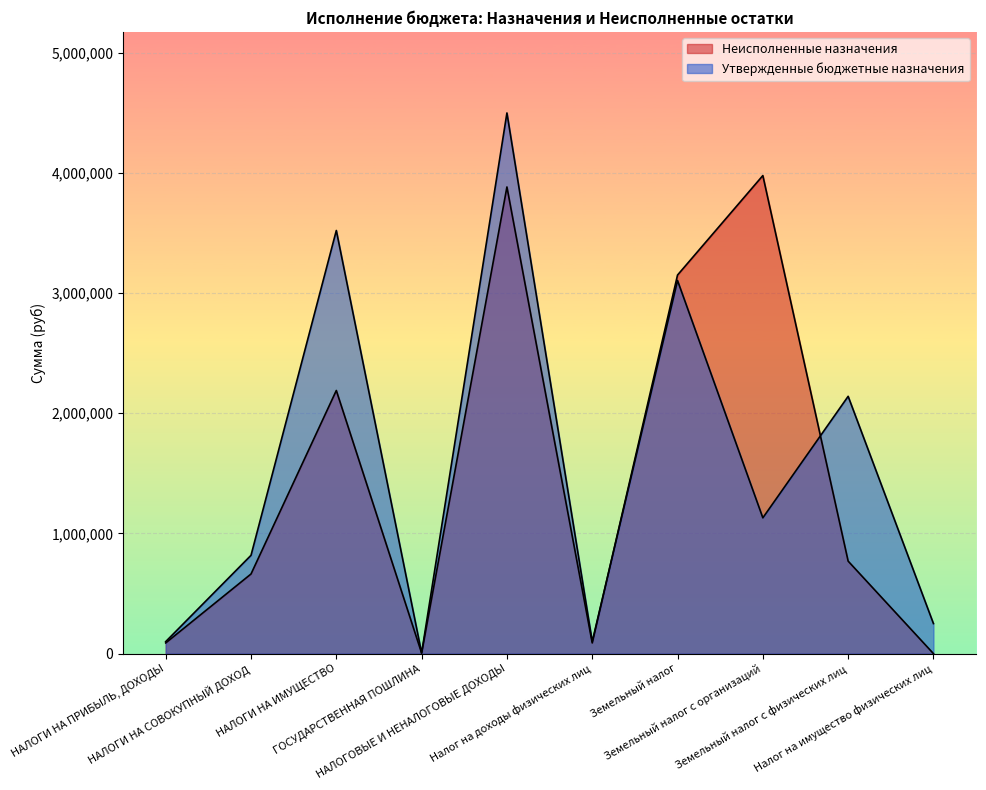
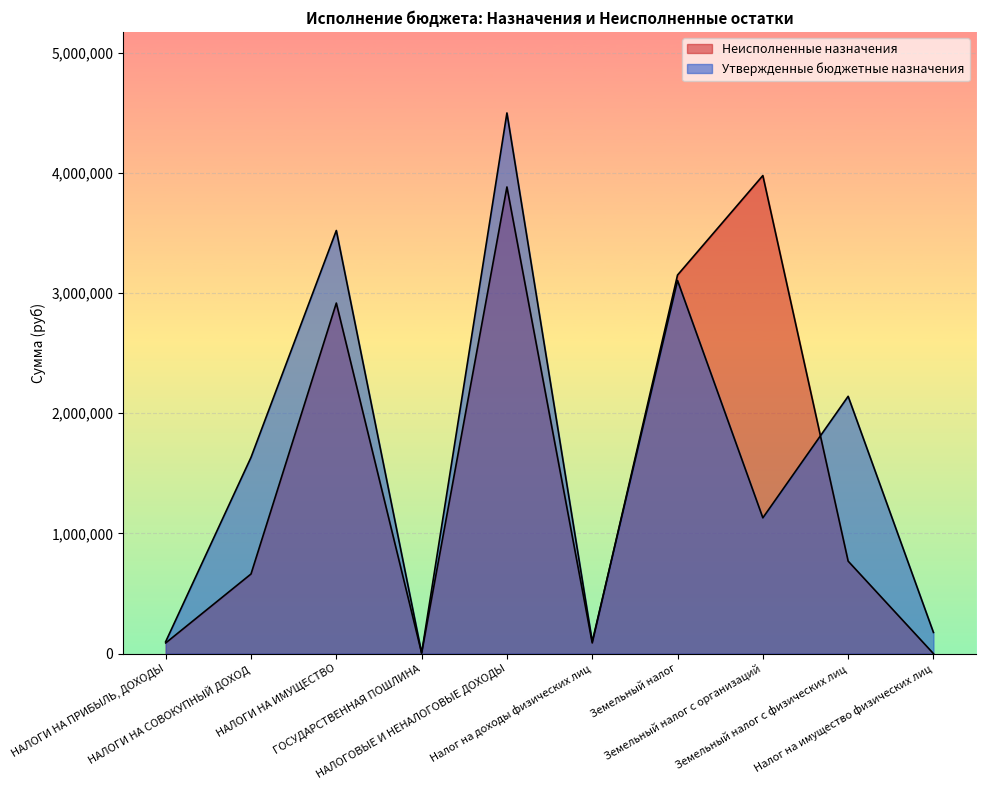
  {
    "Неисполненные назначения": {
      "НАЛОГИ НА СОВОКУПНЫЙ ДОХОД": "660,000",
-     "НАЛОГИ НА ИМУЩЕСТВО": "2,190,000",
+     "НАЛОГИ НА ИМУЩЕСТВО": "2,920,000",
      "НАЛОГОВЫЕ И НЕНАЛОГОВЫЕ ДОХОДЫ": "3,880,000",
      "Земельный налог": "3,150,000",
      "Земельный налог с организаций": "3,980,000",
      "Земельный налог с физических лиц": "770,000",
      "Налог на имущество физических лиц": "0"
    },
    "Утвержденные бюджетные назначения": {
-     "НАЛОГИ НА СОВОКУПНЫЙ ДОХОД": "820,000",
+     "НАЛОГИ НА СОВОКУПНЫЙ ДОХОД": "1,630,000",
      "НАЛОГИ НА ИМУЩЕСТВО": "3,520,000",
      "НАЛОГОВЫЕ И НЕНАЛОГОВЫЕ ДОХОДЫ": "4,500,000",
      "Земельный налог": "3,100,000",
      "Земельный налог с организаций": "1,130,000",
      "Земельный налог с физических лиц": "2,140,000",
-     "Налог на имущество физических лиц": "250,000"
+     "Налог на имущество физических лиц": "180,000"
    }
  }
